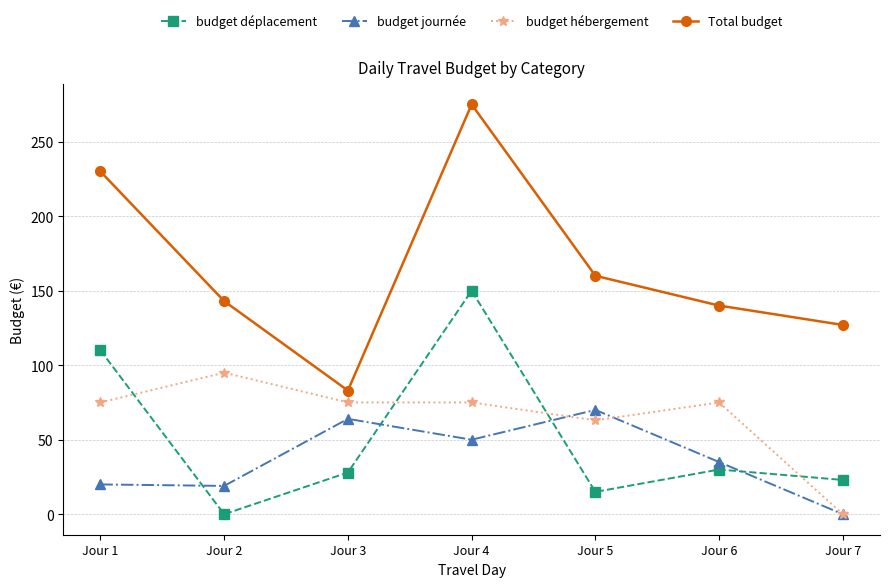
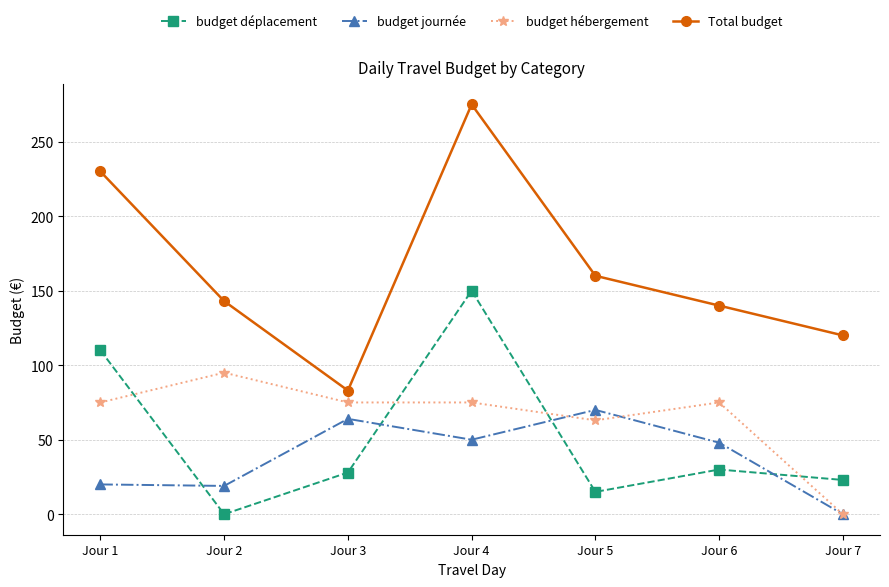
  {
    "budget déplacement": {
      "Jour 1": 110,
      "Jour 2": 0,
      "Jour 3": 28,
      "Jour 4": 150,
      "Jour 5": 15,
      "Jour 6": 30,
      "Jour 7": 23
    },
    "budget journée": {
      "Jour 1": 20,
      "Jour 2": 19,
      "Jour 3": 64,
      "Jour 4": 50,
      "Jour 5": 70,
-     "Jour 6": 35
+     "Jour 6": 48
    },
    "budget hébergement": {
      "Jour 1": 75,
      "Jour 2": 95,
      "Jour 3": 75,
      "Jour 4": 75,
      "Jour 5": 63,
      "Jour 6": 75
    },
    "Total budget": {
      "Jour 1": 230,
      "Jour 2": 143,
      "Jour 3": 83,
      "Jour 4": 275,
      "Jour 5": 160,
      "Jour 6": 140,
-     "Jour 7": 127
+     "Jour 7": 120
    }
  }
